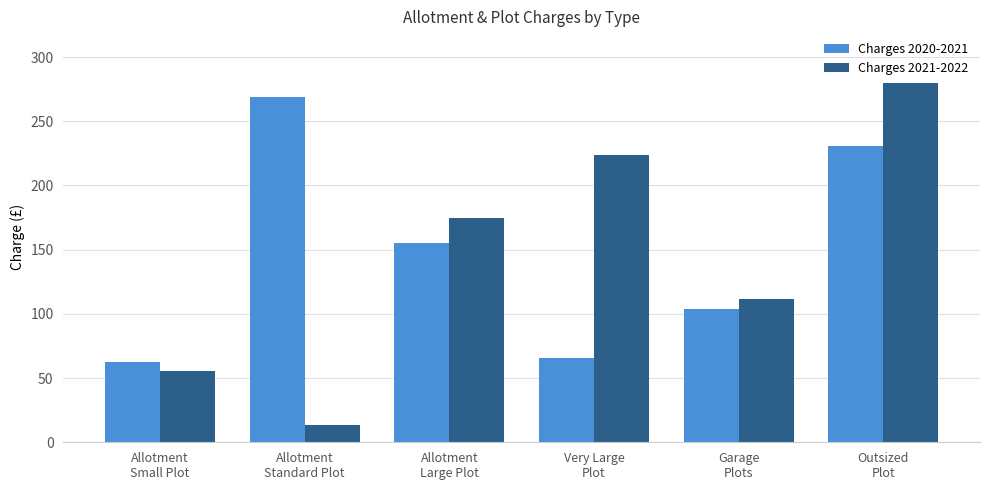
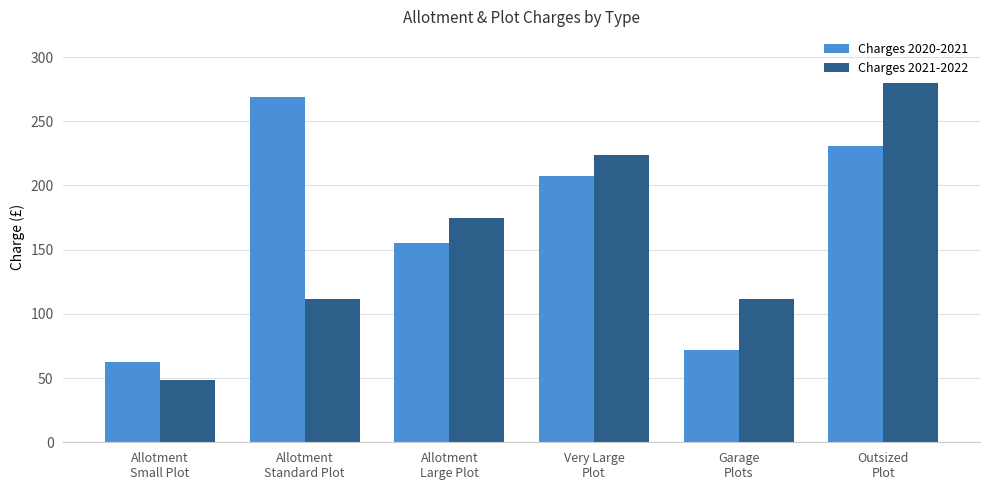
  {
    "Charges 2020-2021": {
      "Allotment Small Plot": 63,
      "Allotment Standard Plot": 269,
      "Allotment Large Plot": 155,
-     "Very Large Plot": 66,
-     "Garage Plots": 104,
+     "Very Large Plot": 207,
+     "Garage Plots": 72,
      "Outsized Plot": 231
    },
    "Charges 2021-2022": {
-     "Allotment Small Plot": 56,
-     "Allotment Standard Plot": 13,
+     "Allotment Small Plot": 48,
+     "Allotment Standard Plot": 112,
      "Allotment Large Plot": 175,
      "Very Large Plot": 224,
      "Garage Plots": 112,
      "Outsized Plot": 279
    }
  }
